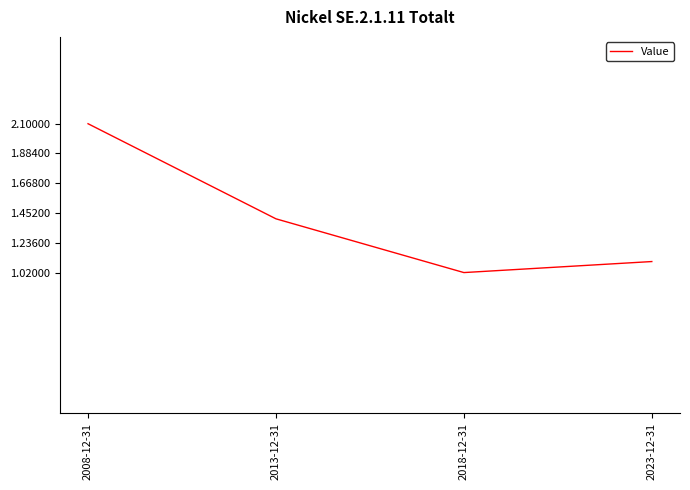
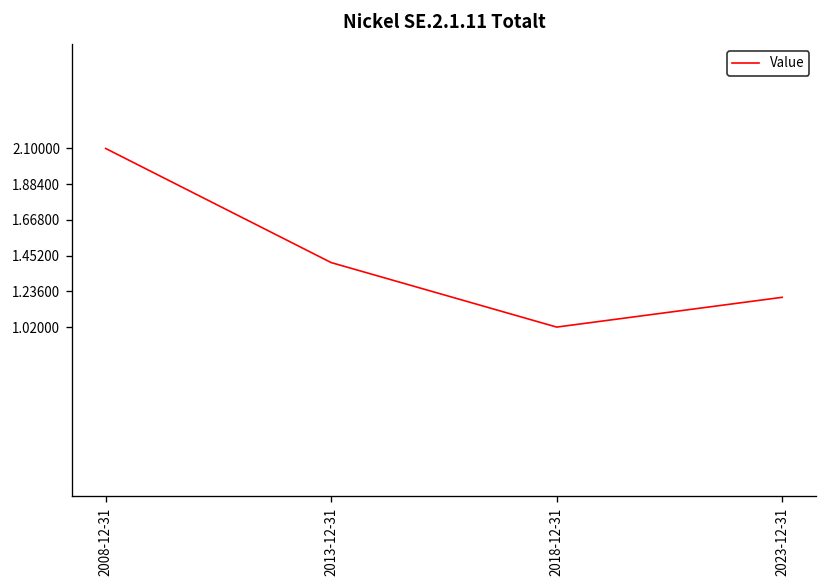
  {
    "2008-12-31": 2.1,
    "2013-12-31": 1.4,
    "2018-12-31": 1.02,
-   "2023-12-31": 1.1
+   "2023-12-31": 1.2
  }
